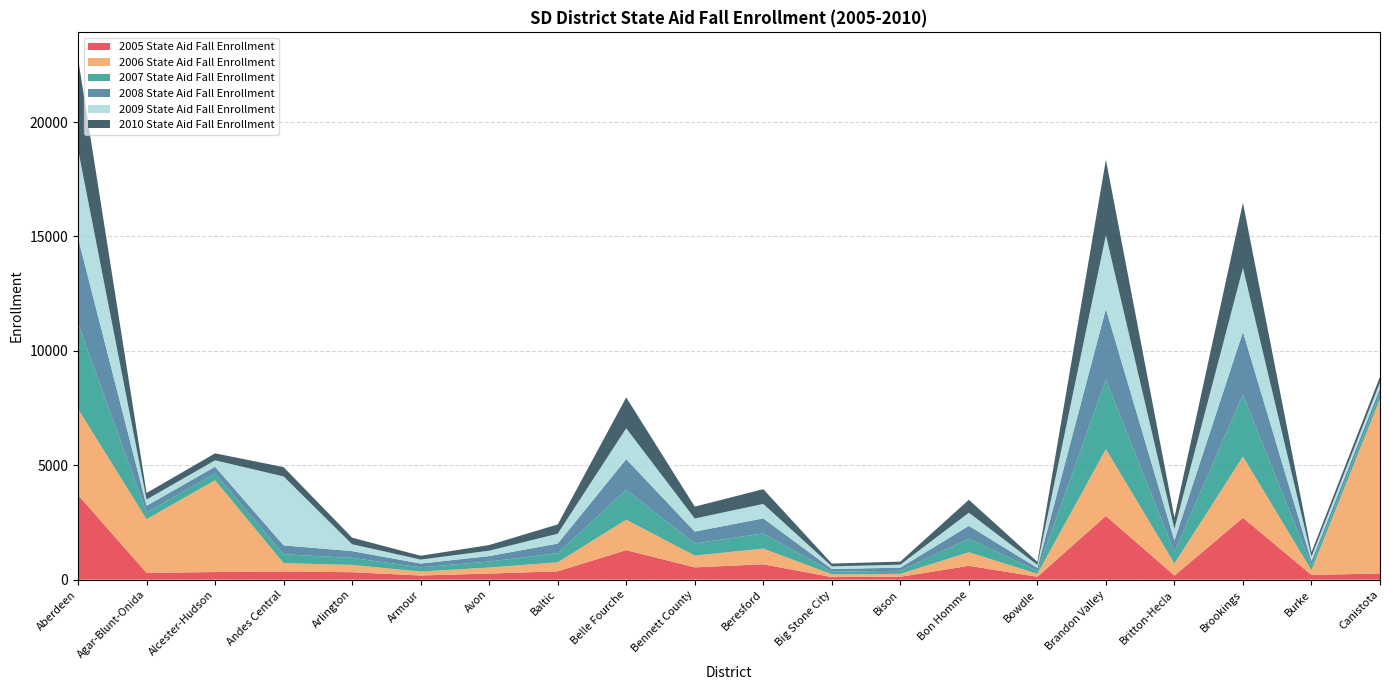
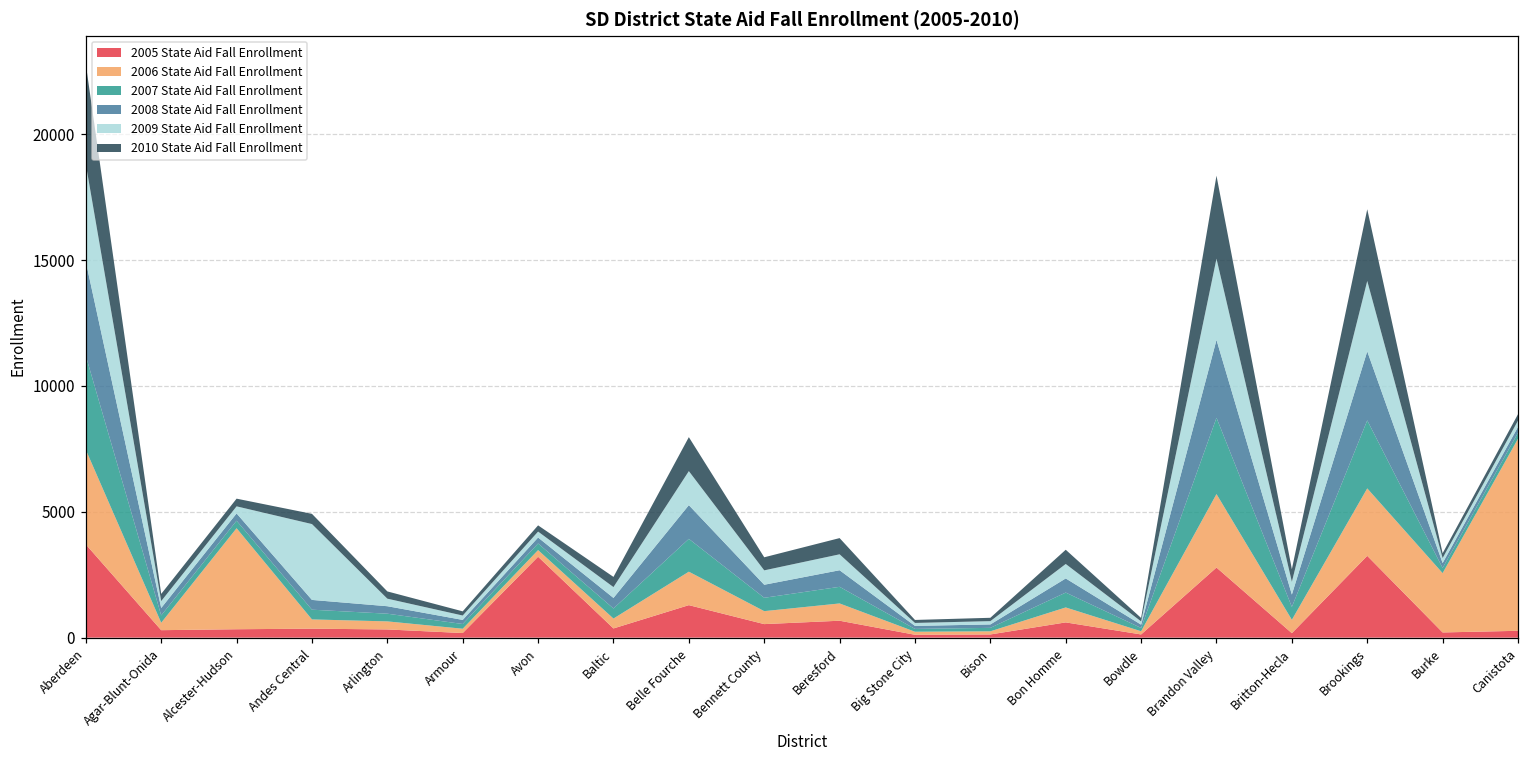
  {
    "2005 State Aid Fall Enrollment": {
      "Aberdeen": 3700,
      "Agar-Blunt-Onida": 300,
      "Alcester-Hudson": 300,
      "Andes Central": 400,
      "Arlington": 300,
      "Armour": 200,
-     "Avon": 300,
+     "Avon": 3200,
      "Baltic": 400,
      "Belle Fourche": 1300,
      "Bennett County": 500,
      "Beresford": 700,
      "Big Stone City": 100,
      "Bison": 100,
      "Bon Homme": 600,
      "Bowdle": 100,
      "Brandon Valley": 2800,
      "Britton-Hecla": 200,
-     "Brookings": 2700,
+     "Brookings": 3200,
      "Burke": 200,
      "Canistota": 300
    },
    "2006 State Aid Fall Enrollment": {
      "Aberdeen": 3800,
-     "Agar-Blunt-Onida": 2300,
+     "Agar-Blunt-Onida": 300,
      "Alcester-Hudson": 4000,
      "Andes Central": 400,
      "Arlington": 300,
      "Armour": 200,
      "Avon": 300,
      "Baltic": 400,
      "Belle Fourche": 1300,
      "Bennett County": 500,
      "Beresford": 700,
      "Big Stone City": 100,
      "Bison": 100,
      "Bon Homme": 600,
      "Bowdle": 100,
      "Brandon Valley": 2900,
      "Britton-Hecla": 500,
      "Brookings": 2700,
-     "Burke": 200,
+     "Burke": 2400,
      "Canistota": 7600
    },
    "2009 State Aid Fall Enrollment": {
      "Aberdeen": 3900,
      "Agar-Blunt-Onida": 300,
      "Alcester-Hudson": 300,
      "Andes Central": 3000,
      "Arlington": 300,
      "Armour": 200,
      "Avon": 200,
      "Baltic": 400,
      "Belle Fourche": 1400,
      "Bennett County": 600,
      "Beresford": 600,
      "Big Stone City": 100,
      "Bison": 100,
      "Bon Homme": 600,
      "Bowdle": 100,
      "Brandon Valley": 3200,
      "Britton-Hecla": 500,
      "Brookings": 2800,
      "Burke": 200,
      "Canistota": 300
    },
    "2010 State Aid Fall Enrollment": {
      "Aberdeen": 4000,
      "Agar-Blunt-Onida": 300,
      "Alcester-Hudson": 300,
      "Andes Central": 400,
      "Arlington": 300,
      "Armour": 200,
      "Avon": 200,
      "Baltic": 400,
      "Belle Fourche": 1300,
      "Bennett County": 500,
      "Beresford": 600,
      "Big Stone City": 100,
      "Bison": 100,
      "Bon Homme": 600,
      "Bowdle": 100,
      "Brandon Valley": 3300,
      "Britton-Hecla": 500,
      "Brookings": 2800,
      "Burke": 200,
      "Canistota": 300
    }
  }
